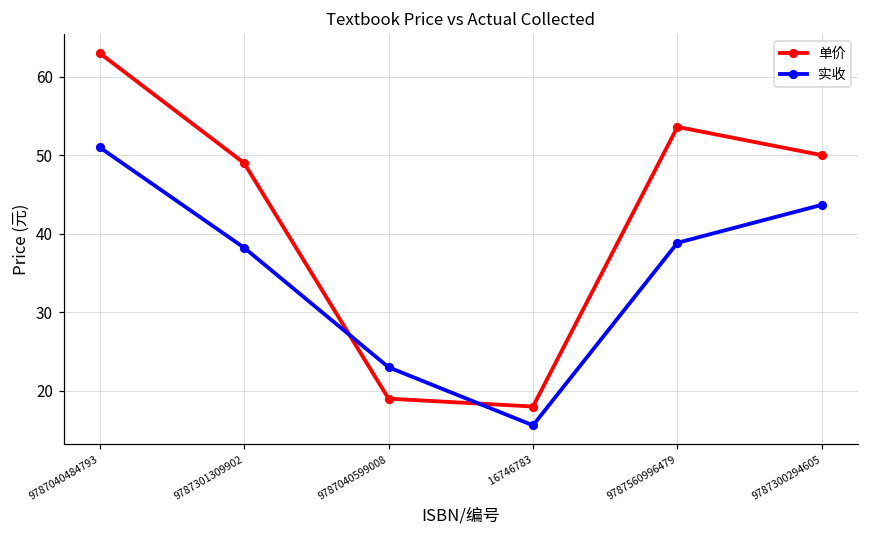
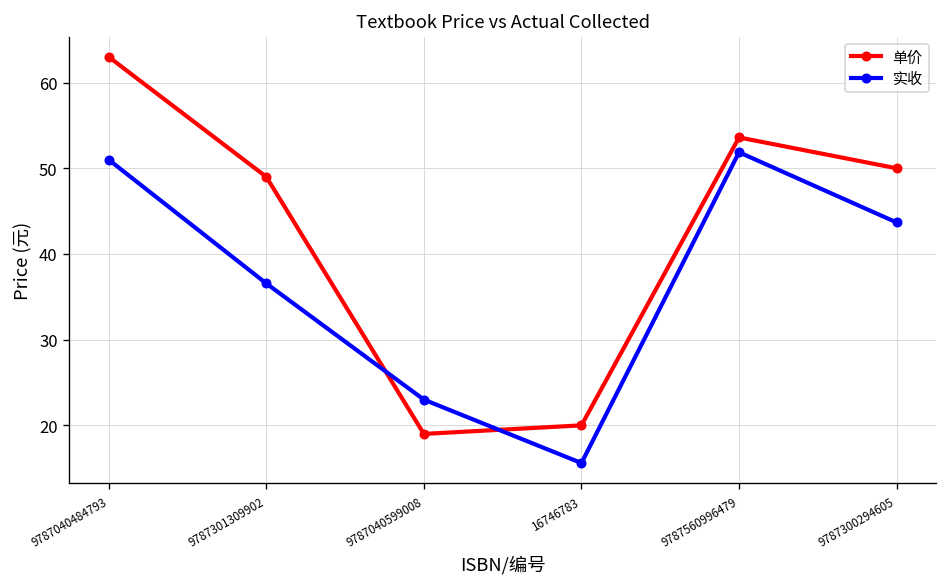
  {
    "单价": {
      "9787040484793": 63,
      "9787301309902": 49,
      "9787040599008": 19,
-     "16746783": 18,
+     "16746783": 20,
      "9787560996479": 54,
      "9787300294605": 50
    },
    "实收": {
      "9787040484793": 51,
-     "9787301309902": 38,
+     "9787301309902": 37,
      "9787040599008": 23,
      "16746783": 16,
-     "9787560996479": 39,
+     "9787560996479": 52,
      "9787300294605": 44
    }
  }
